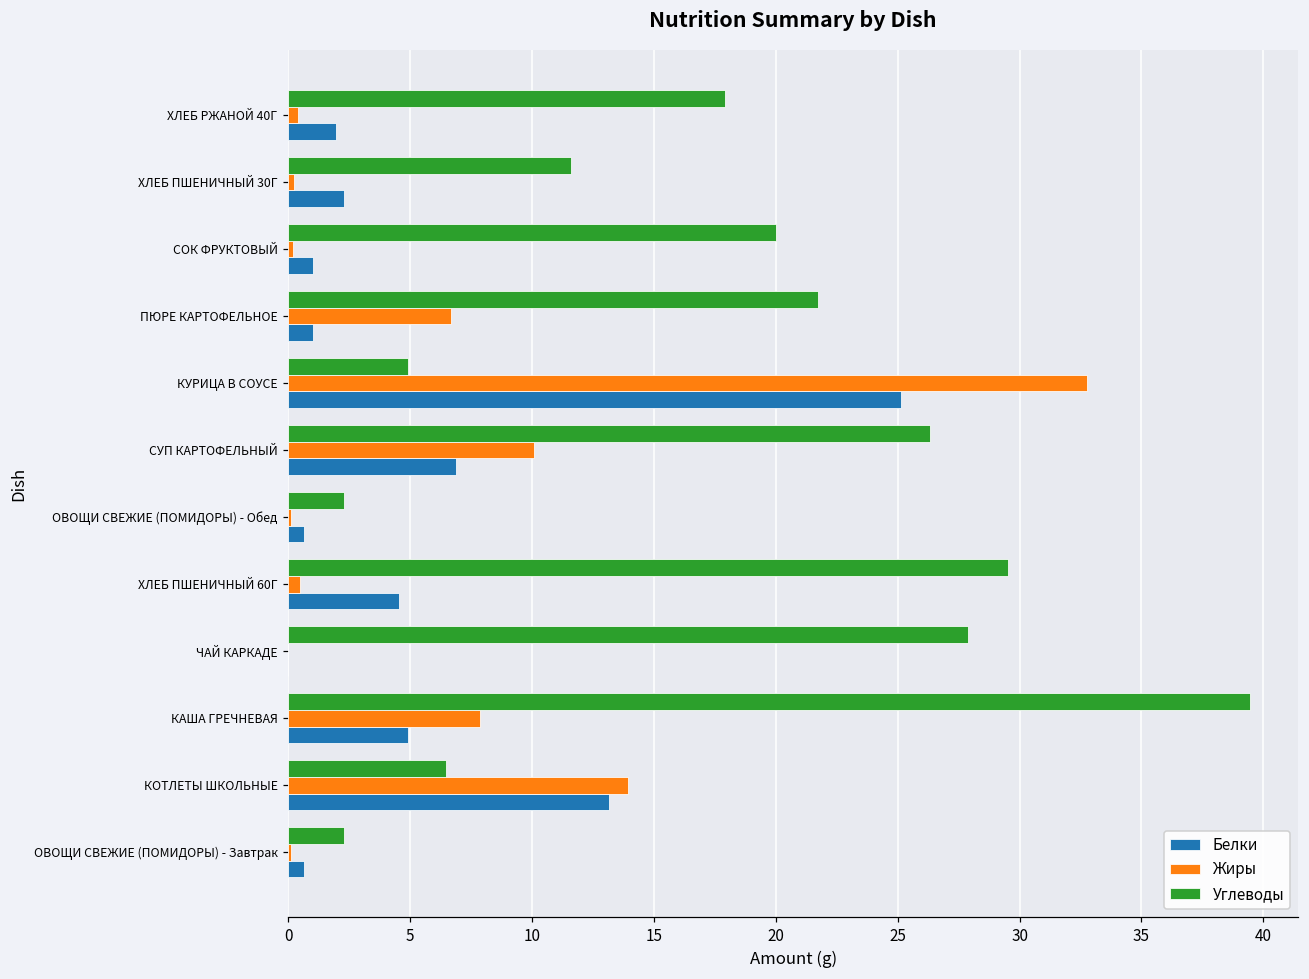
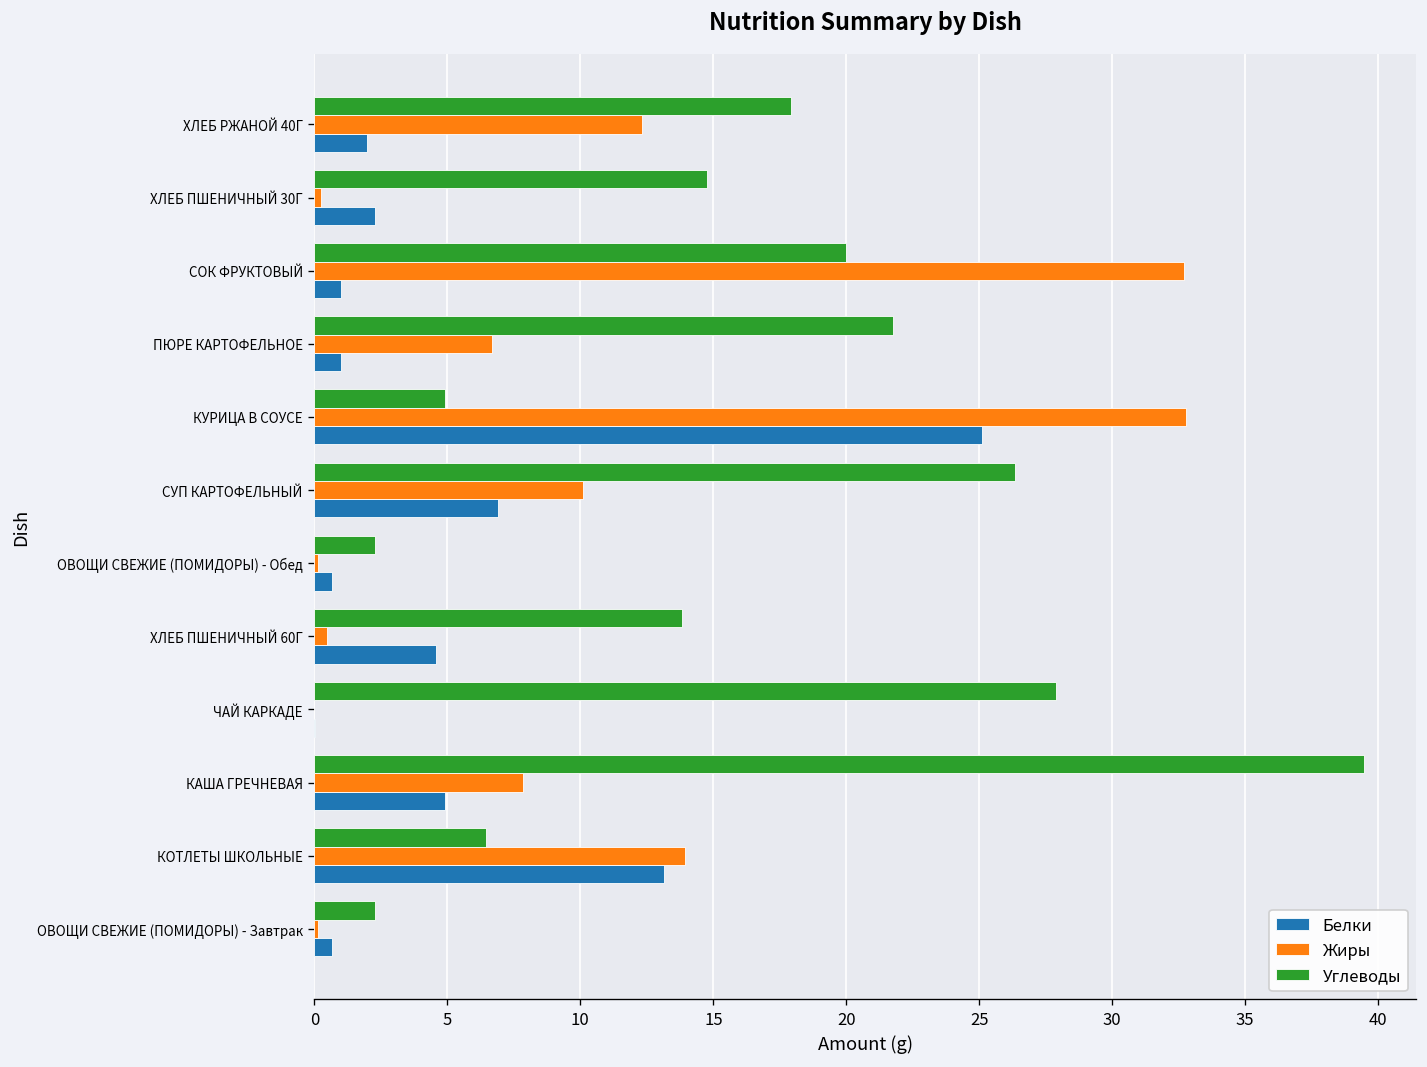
  {
    "Белки": {
      "ХЛЕБ РЖАНОЙ 40Г": 2.0,
      "ХЛЕБ ПШЕНИЧНЫЙ 30Г": 2.3,
      "СОК ФРУКТОВЫЙ": 1.0,
      "ПЮРЕ КАРТОФЕЛЬНОЕ": 1.0,
      "КУРИЦА В СОУСЕ": 25.1,
      "СУП КАРТОФЕЛЬНЫЙ": 6.9,
      "ОВОЩИ СВЕЖИЕ (ПОМИДОРЫ) - Обед": 0.7,
      "ХЛЕБ ПШЕНИЧНЫЙ 60Г": 4.6,
      "КАША ГРЕЧНЕВАЯ": 4.9,
      "КОТЛЕТЫ ШКОЛЬНЫЕ": 13.2,
      "ОВОЩИ СВЕЖИЕ (ПОМИДОРЫ) - Завтрак": 0.7
    },
    "Жиры": {
-     "ХЛЕБ РЖАНОЙ 40Г": 0.4,
+     "ХЛЕБ РЖАНОЙ 40Г": 12.3,
      "ХЛЕБ ПШЕНИЧНЫЙ 30Г": 0.2,
-     "СОК ФРУКТОВЫЙ": 0.2,
+     "СОК ФРУКТОВЫЙ": 32.7,
      "ПЮРЕ КАРТОФЕЛЬНОЕ": 6.7,
      "КУРИЦА В СОУСЕ": 32.8,
      "СУП КАРТОФЕЛЬНЫЙ": 10.1,
      "ОВОЩИ СВЕЖИЕ (ПОМИДОРЫ) - Обед": 0.1,
      "ХЛЕБ ПШЕНИЧНЫЙ 60Г": 0.5,
      "ЧАЙ КАРКАДЕ": 0.0,
      "КАША ГРЕЧНЕВАЯ": 7.9,
      "КОТЛЕТЫ ШКОЛЬНЫЕ": 13.9,
      "ОВОЩИ СВЕЖИЕ (ПОМИДОРЫ) - Завтрак": 0.1
    },
    "Углеводы": {
      "ХЛЕБ РЖАНОЙ 40Г": 17.9,
-     "ХЛЕБ ПШЕНИЧНЫЙ 30Г": 11.6,
+     "ХЛЕБ ПШЕНИЧНЫЙ 30Г": 14.8,
      "СОК ФРУКТОВЫЙ": 20.0,
      "ПЮРЕ КАРТОФЕЛЬНОЕ": 21.7,
      "КУРИЦА В СОУСЕ": 4.9,
      "СУП КАРТОФЕЛЬНЫЙ": 26.3,
      "ОВОЩИ СВЕЖИЕ (ПОМИДОРЫ) - Обед": 2.3,
-     "ХЛЕБ ПШЕНИЧНЫЙ 60Г": 29.5,
+     "ХЛЕБ ПШЕНИЧНЫЙ 60Г": 13.8,
      "ЧАЙ КАРКАДЕ": 27.9,
      "КАША ГРЕЧНЕВАЯ": 39.5,
      "КОТЛЕТЫ ШКОЛЬНЫЕ": 6.5,
      "ОВОЩИ СВЕЖИЕ (ПОМИДОРЫ) - Завтрак": 2.3
    }
  }
